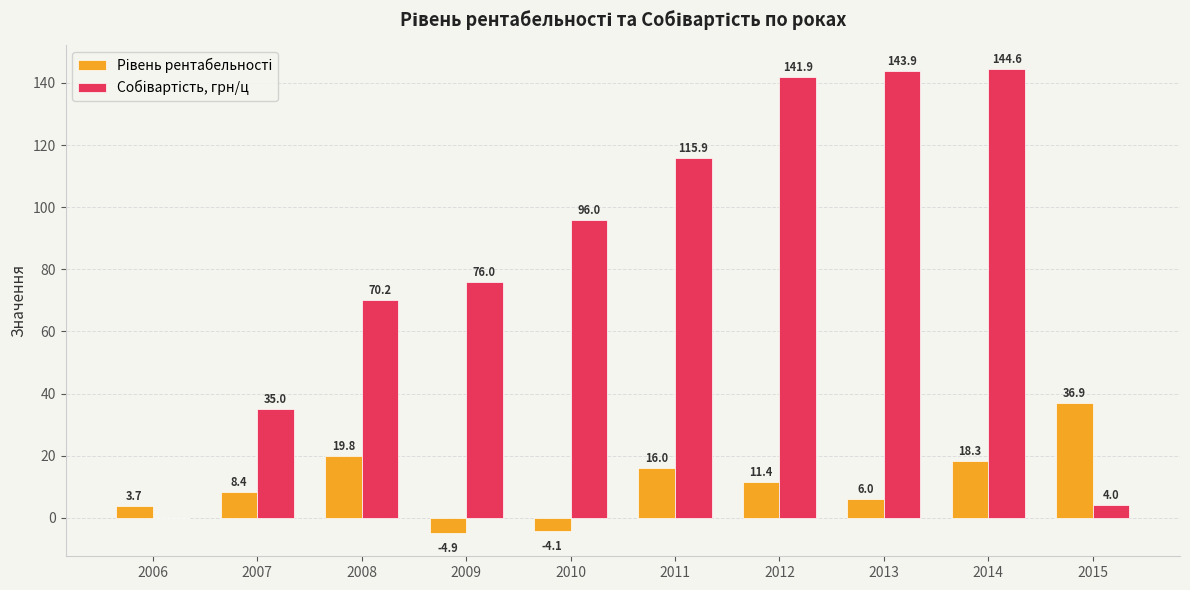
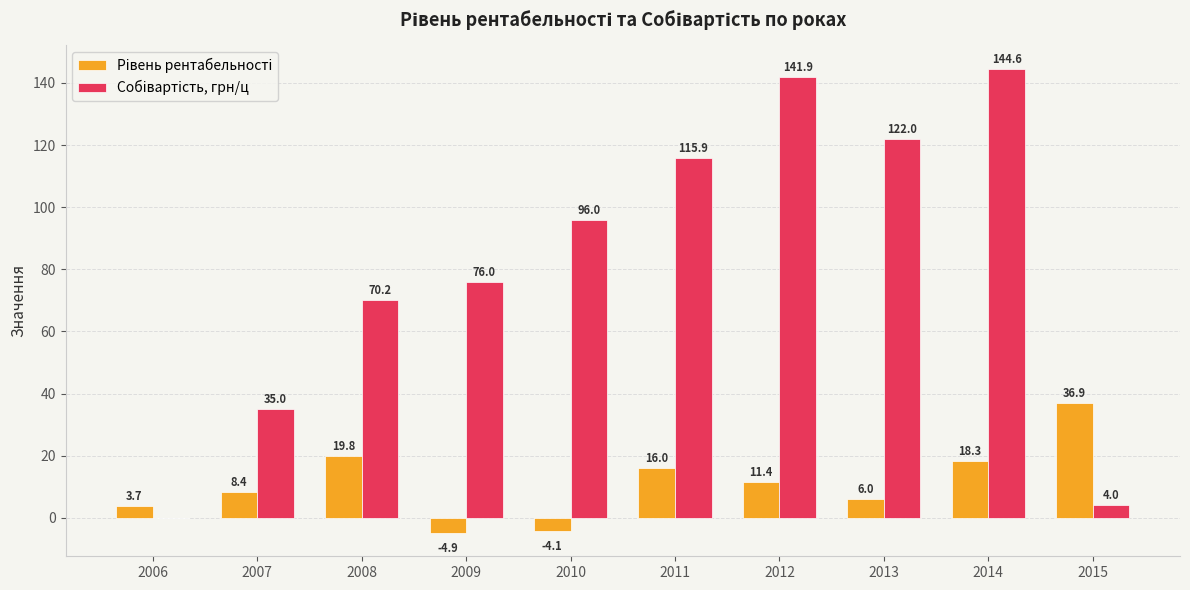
  {
    "Рівень рентабельності": {
      "2006": 3.7,
      "2007": 8.4,
      "2008": 19.8,
      "2009": -4.9,
      "2010": -4.1,
      "2011": 16.0,
      "2012": 11.4,
      "2013": 6.0,
      "2014": 18.3,
      "2015": 36.9
    },
    "Собівартість, грн/ц": {
      "2007": 35.0,
      "2008": 70.2,
      "2009": 76.0,
      "2010": 96.0,
      "2011": 115.9,
      "2012": 141.9,
-     "2013": 143.9,
+     "2013": 122.0,
      "2014": 144.6,
      "2015": 4.0
    }
  }
